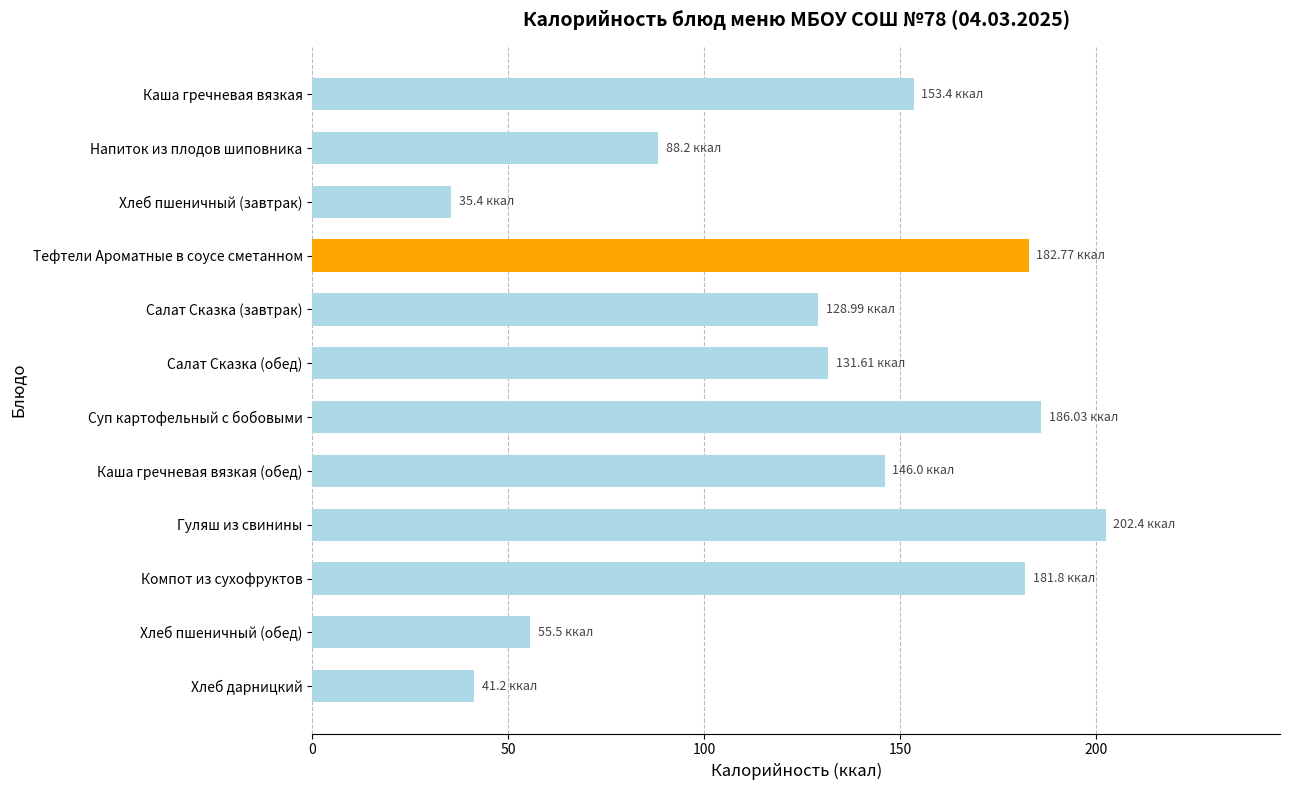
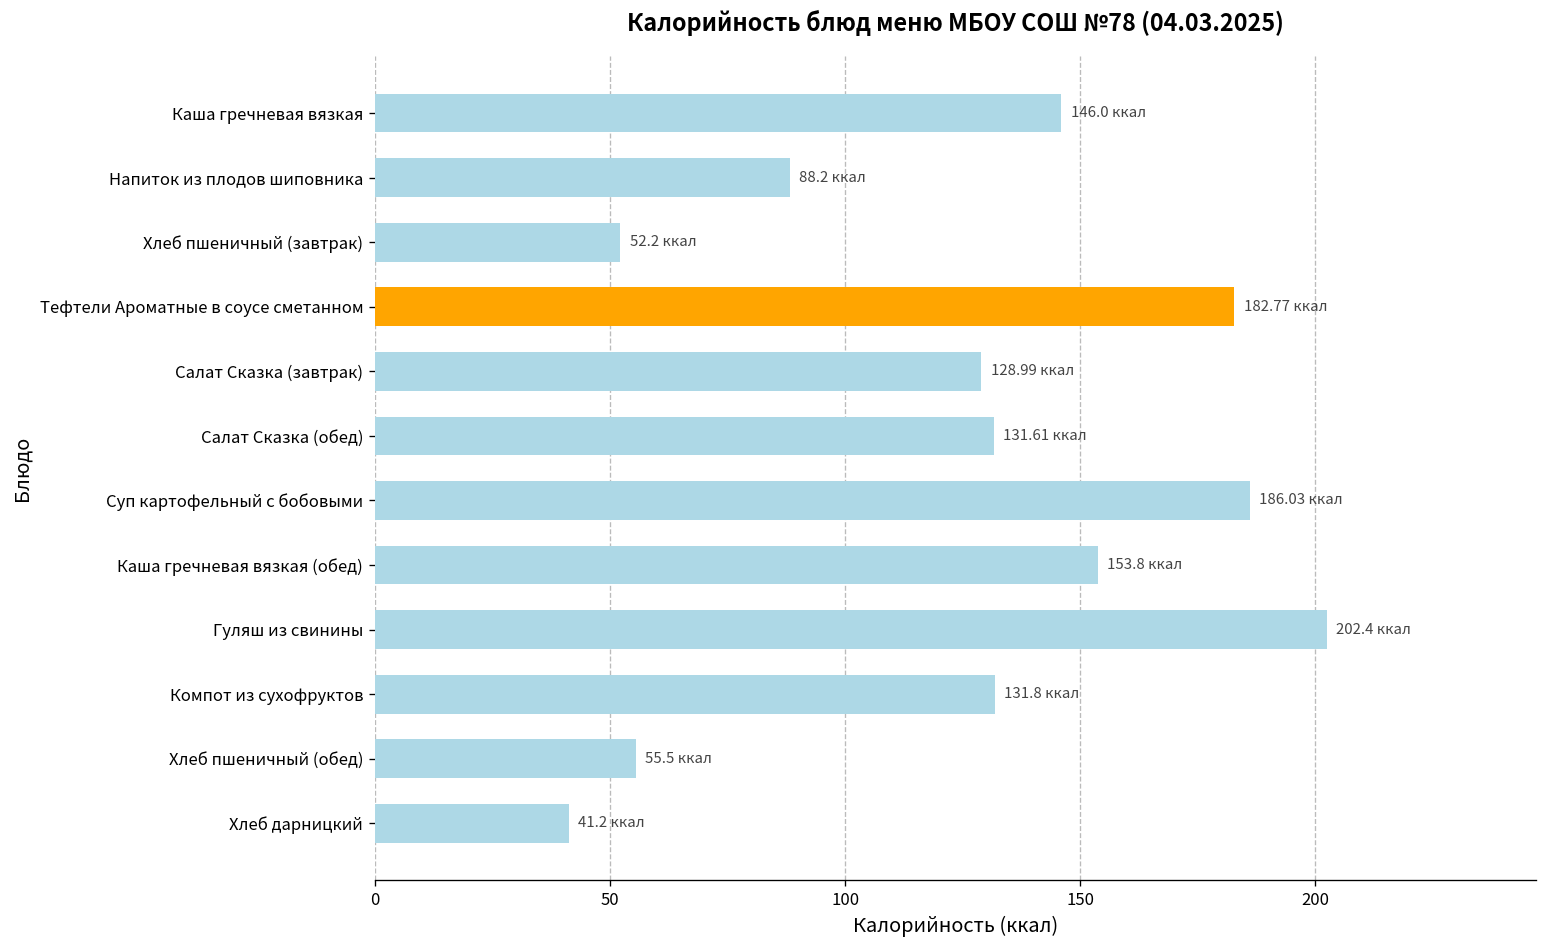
  {
-   "Каша гречневая вязкая": 153.4,
+   "Каша гречневая вязкая": 146.0,
    "Напиток из плодов шиповника": 88.2,
-   "Хлеб пшеничный (завтрак)": 35.4,
+   "Хлеб пшеничный (завтрак)": 52.2,
    "Тефтели Ароматные в соусе сметанном": 182.77,
    "Салат Сказка (завтрак)": 128.99,
    "Салат Сказка (обед)": 131.61,
    "Суп картофельный с бобовыми": 186.03,
-   "Каша гречневая вязкая (обед)": 146.0,
+   "Каша гречневая вязкая (обед)": 153.8,
    "Гуляш из свинины": 202.4,
-   "Компот из сухофруктов": 181.8,
+   "Компот из сухофруктов": 131.8,
    "Хлеб пшеничный (обед)": 55.5,
    "Хлеб дарницкий": 41.2
  }
